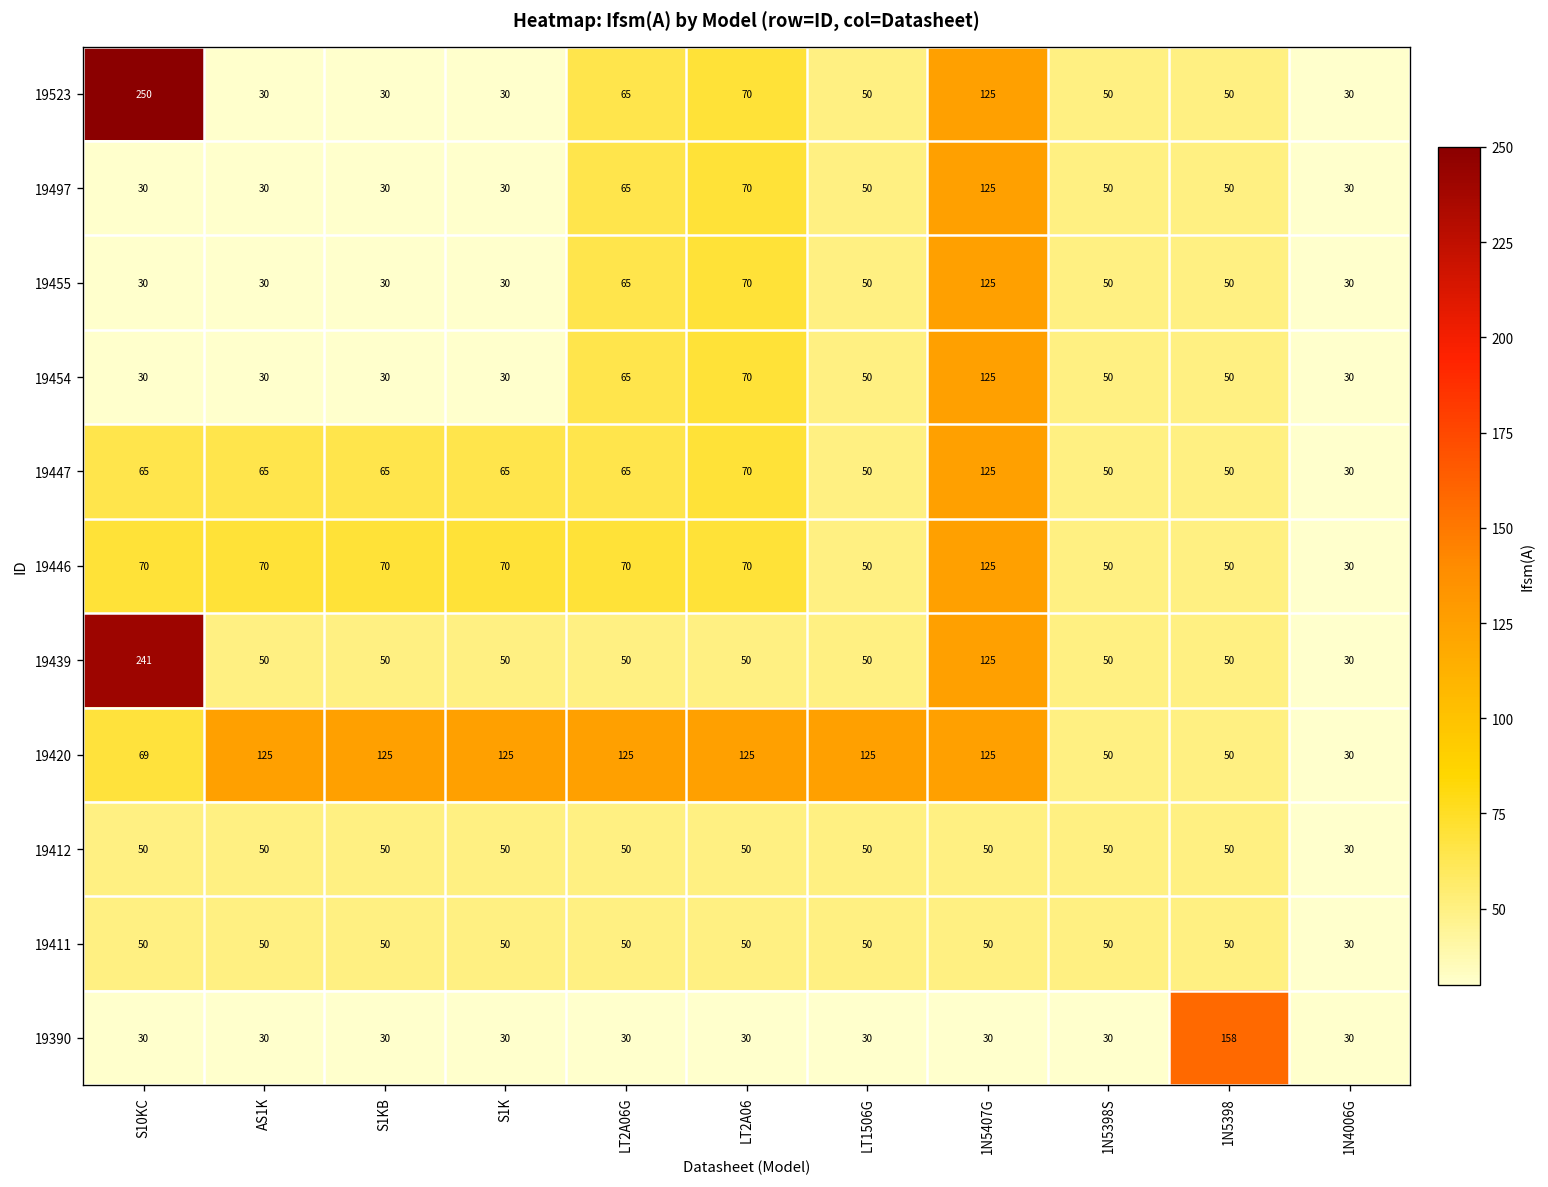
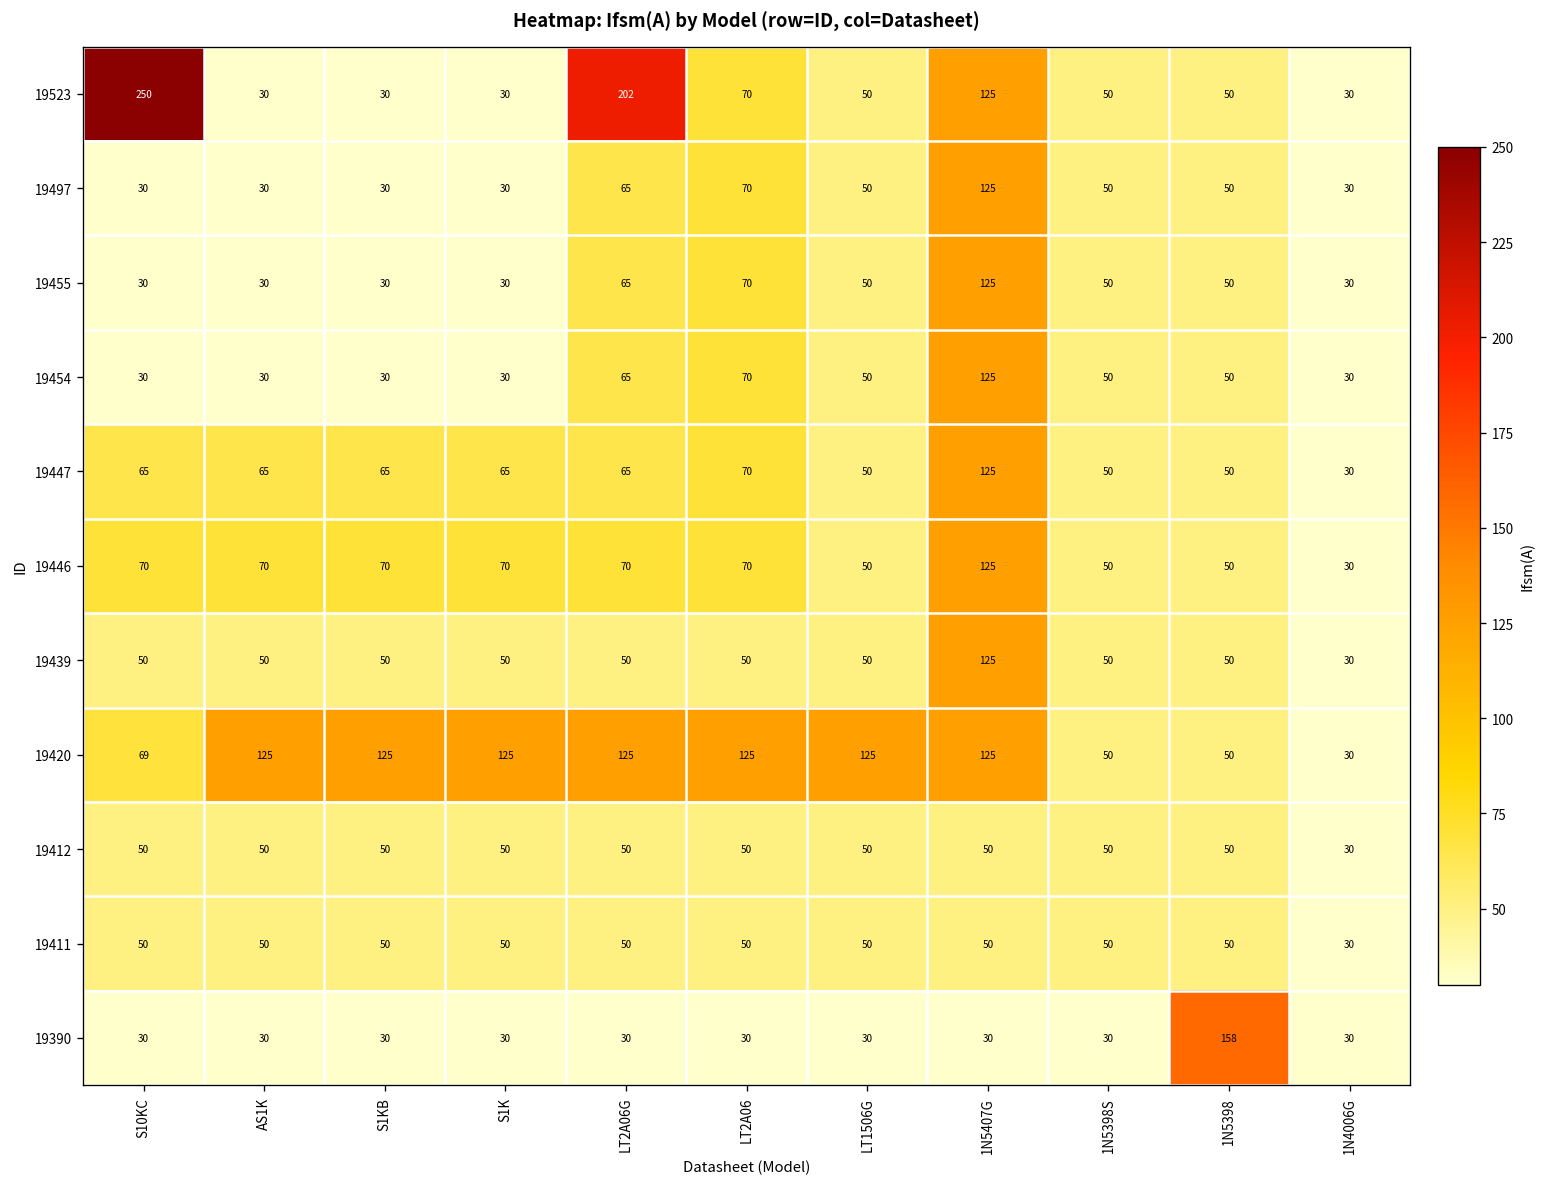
  {
    "19523": {
      "S10KC": 250,
      "AS1K": 30,
      "S1KB": 30,
      "S1K": 30,
-     "LT2A06G": 65,
+     "LT2A06G": 202,
      "LT2A06": 70,
      "LT1506G": 50,
      "1N5407G": 125,
      "1N5398S": 50,
      "1N5398": 50,
      "1N4006G": 30
    },
    "19497": {
      "S10KC": 30,
      "AS1K": 30,
      "S1KB": 30,
      "S1K": 30,
      "LT2A06G": 65,
      "LT2A06": 70,
      "LT1506G": 50,
      "1N5407G": 125,
      "1N5398S": 50,
      "1N5398": 50,
      "1N4006G": 30
    },
    "19455": {
      "S10KC": 30,
      "AS1K": 30,
      "S1KB": 30,
      "S1K": 30,
      "LT2A06G": 65,
      "LT2A06": 70,
      "LT1506G": 50,
      "1N5407G": 125,
      "1N5398S": 50,
      "1N5398": 50,
      "1N4006G": 30
    },
    "19454": {
      "S10KC": 30,
      "AS1K": 30,
      "S1KB": 30,
      "S1K": 30,
      "LT2A06G": 65,
      "LT2A06": 70,
      "LT1506G": 50,
      "1N5407G": 125,
      "1N5398S": 50,
      "1N5398": 50,
      "1N4006G": 30
    },
    "19447": {
      "S10KC": 65,
      "AS1K": 65,
      "S1KB": 65,
      "S1K": 65,
      "LT2A06G": 65,
      "LT2A06": 70,
      "LT1506G": 50,
      "1N5407G": 125,
      "1N5398S": 50,
      "1N5398": 50,
      "1N4006G": 30
    },
    "19446": {
      "S10KC": 70,
      "AS1K": 70,
      "S1KB": 70,
      "S1K": 70,
      "LT2A06G": 70,
      "LT2A06": 70,
      "LT1506G": 50,
      "1N5407G": 125,
      "1N5398S": 50,
      "1N5398": 50,
      "1N4006G": 30
    },
    "19439": {
-     "S10KC": 241,
+     "S10KC": 50,
      "AS1K": 50,
      "S1KB": 50,
      "S1K": 50,
      "LT2A06G": 50,
      "LT2A06": 50,
      "LT1506G": 50,
      "1N5407G": 125,
      "1N5398S": 50,
      "1N5398": 50,
      "1N4006G": 30
    },
    "19420": {
      "S10KC": 69,
      "AS1K": 125,
      "S1KB": 125,
      "S1K": 125,
      "LT2A06G": 125,
      "LT2A06": 125,
      "LT1506G": 125,
      "1N5407G": 125,
      "1N5398S": 50,
      "1N5398": 50,
      "1N4006G": 30
    },
    "19412": {
      "S10KC": 50,
      "AS1K": 50,
      "S1KB": 50,
      "S1K": 50,
      "LT2A06G": 50,
      "LT2A06": 50,
      "LT1506G": 50,
      "1N5407G": 50,
      "1N5398S": 50,
      "1N5398": 50,
      "1N4006G": 30
    },
    "19411": {
      "S10KC": 50,
      "AS1K": 50,
      "S1KB": 50,
      "S1K": 50,
      "LT2A06G": 50,
      "LT2A06": 50,
      "LT1506G": 50,
      "1N5407G": 50,
      "1N5398S": 50,
      "1N5398": 50,
      "1N4006G": 30
    },
    "19390": {
      "S10KC": 30,
      "AS1K": 30,
      "S1KB": 30,
      "S1K": 30,
      "LT2A06G": 30,
      "LT2A06": 30,
      "LT1506G": 30,
      "1N5407G": 30,
      "1N5398S": 30,
      "1N5398": 158,
      "1N4006G": 30
    }
  }
